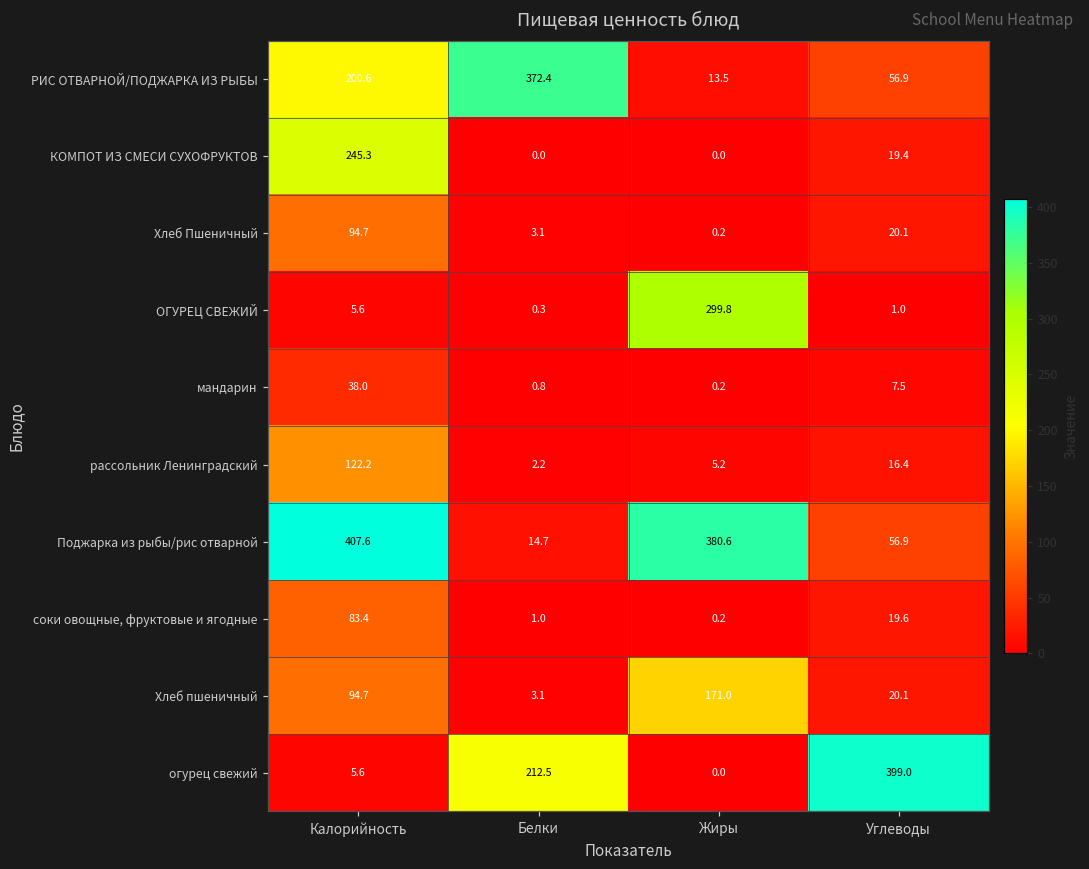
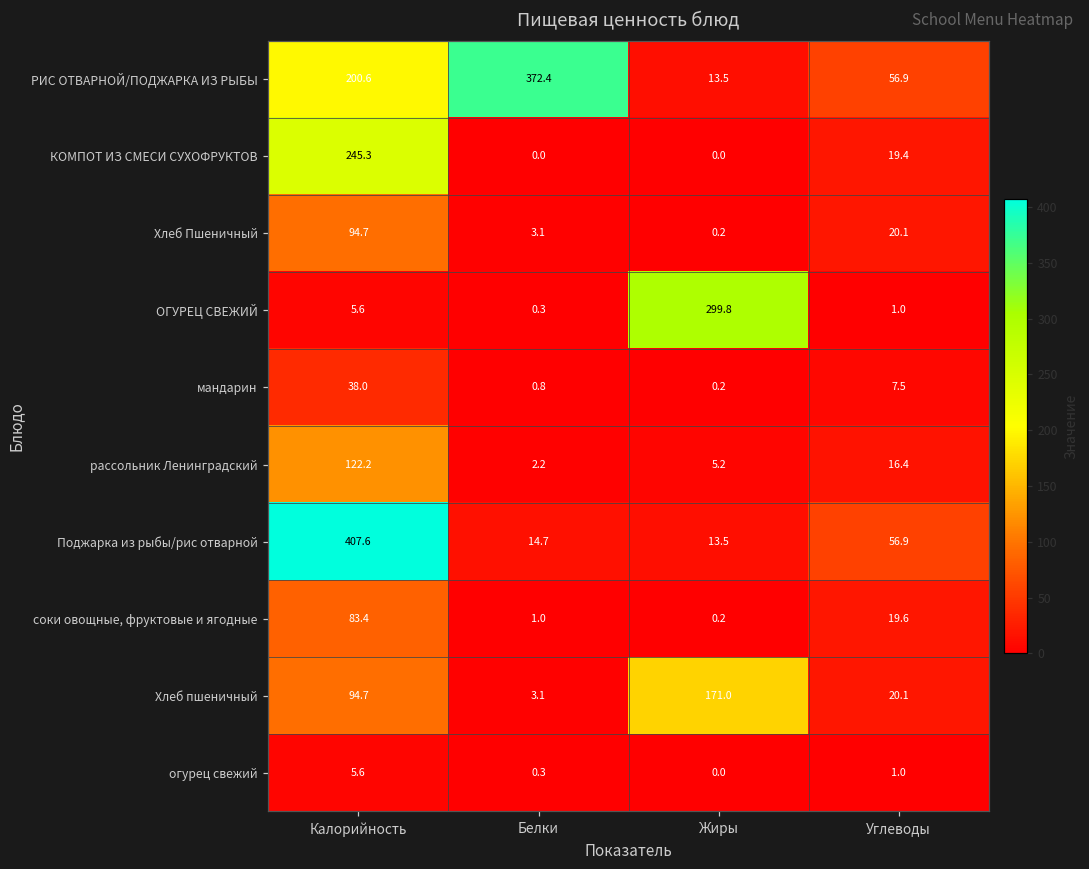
  {
    "РИС ОТВАРНОЙ/ПОДЖАРКА ИЗ РЫБЫ": {
      "Калорийность": 200.6,
      "Белки": 372.4,
      "Жиры": 13.5,
      "Углеводы": 56.9
    },
    "КОМПОТ ИЗ СМЕСИ СУХОФРУКТОВ": {
      "Калорийность": 245.3,
      "Белки": 0.0,
      "Жиры": 0.0,
      "Углеводы": 19.4
    },
    "Хлеб Пшеничный": {
      "Калорийность": 94.7,
      "Белки": 3.1,
      "Жиры": 0.2,
      "Углеводы": 20.1
    },
    "ОГУРЕЦ СВЕЖИЙ": {
      "Калорийность": 5.6,
      "Белки": 0.3,
      "Жиры": 299.8,
      "Углеводы": 1.0
    },
    "мандарин": {
      "Калорийность": 38.0,
      "Белки": 0.8,
      "Жиры": 0.2,
      "Углеводы": 7.5
    },
    "рассольник Ленинградский": {
      "Калорийность": 122.2,
      "Белки": 2.2,
      "Жиры": 5.2,
      "Углеводы": 16.4
    },
    "Поджарка из рыбы/рис отварной": {
      "Калорийность": 407.6,
      "Белки": 14.7,
-     "Жиры": 380.6,
+     "Жиры": 13.5,
      "Углеводы": 56.9
    },
    "соки овощные, фруктовые и ягодные": {
      "Калорийность": 83.4,
      "Белки": 1.0,
      "Жиры": 0.2,
      "Углеводы": 19.6
    },
    "Хлеб пшеничный": {
      "Калорийность": 94.7,
      "Белки": 3.1,
      "Жиры": 171.0,
      "Углеводы": 20.1
    },
    "огурец свежий": {
      "Калорийность": 5.6,
-     "Белки": 212.5,
+     "Белки": 0.3,
      "Жиры": 0.0,
-     "Углеводы": 399.0
+     "Углеводы": 1.0
    }
  }
